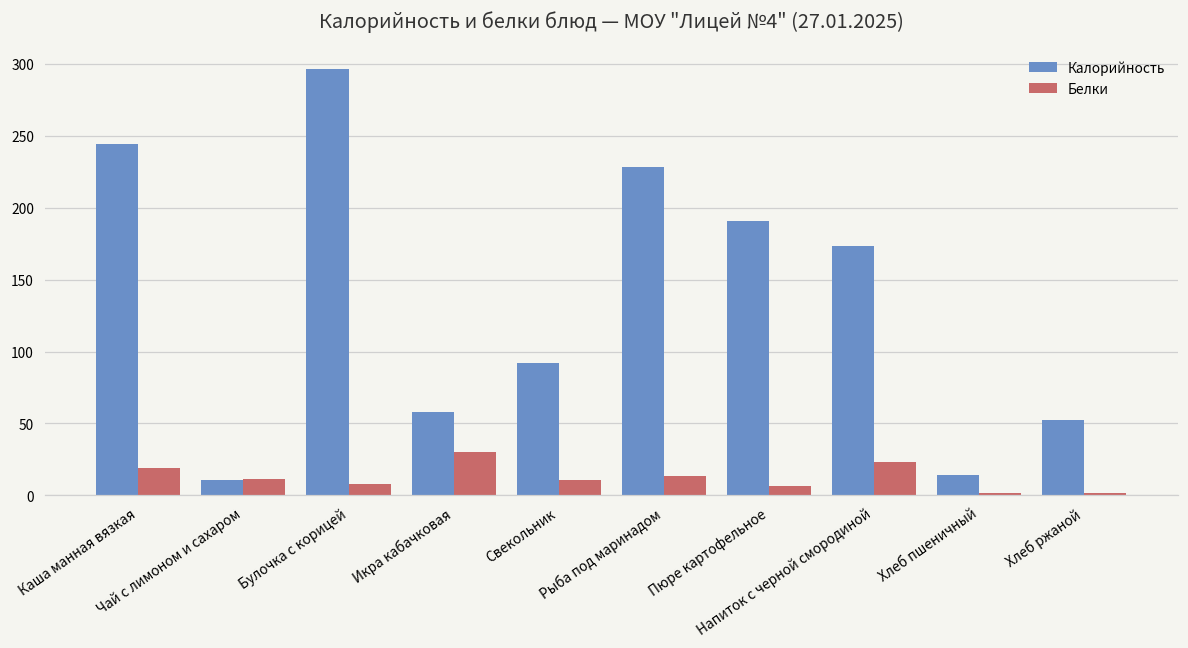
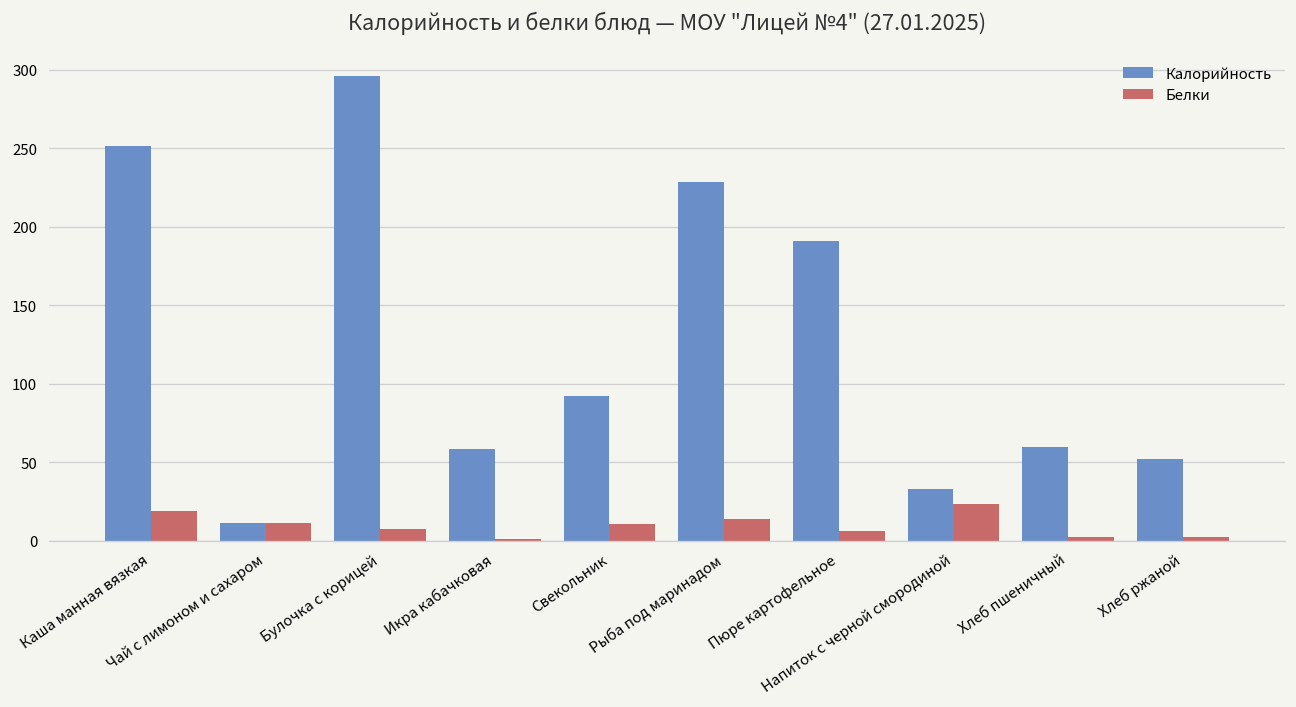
  {
    "Калорийность": {
-     "Каша манная вязкая": 244,
+     "Каша манная вязкая": 251,
      "Чай с лимоном и сахаром": 11,
      "Булочка с корицей": 296,
      "Икра кабачковая": 58,
      "Свекольник": 92,
      "Рыба под маринадом": 229,
      "Пюре картофельное": 191,
-     "Напиток с черной смородиной": 174,
-     "Хлеб пшеничный": 14,
+     "Напиток с черной смородиной": 33,
+     "Хлеб пшеничный": 60,
      "Хлеб ржаной": 52
    },
    "Белки": {
      "Каша манная вязкая": 19,
      "Чай с лимоном и сахаром": 11,
      "Булочка с корицей": 8,
-     "Икра кабачковая": 30,
+     "Икра кабачковая": 1,
      "Свекольник": 11,
      "Рыба под маринадом": 14,
      "Пюре картофельное": 6,
      "Напиток с черной смородиной": 23,
      "Хлеб пшеничный": 2,
      "Хлеб ржаной": 2
    }
  }
